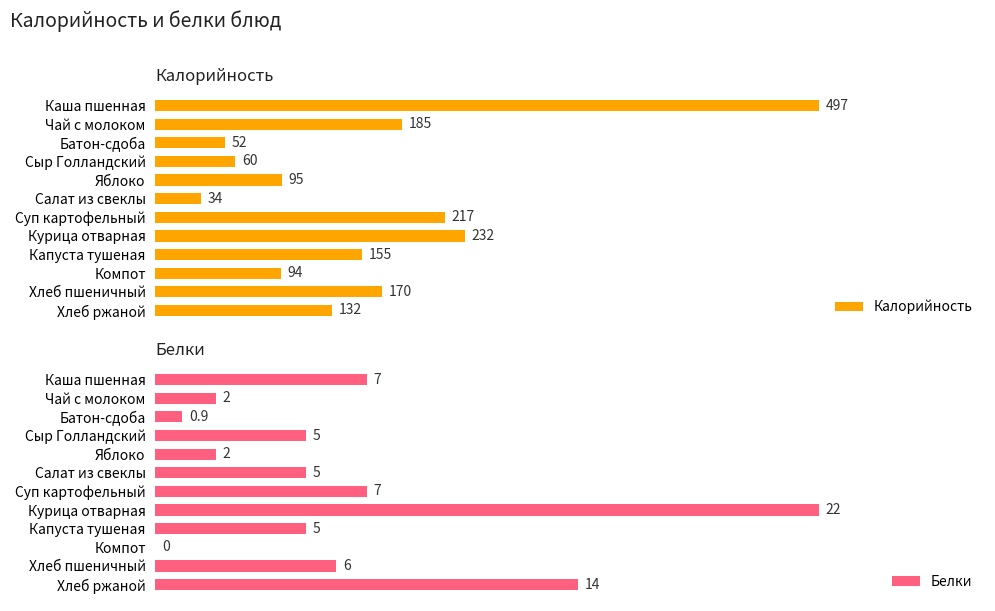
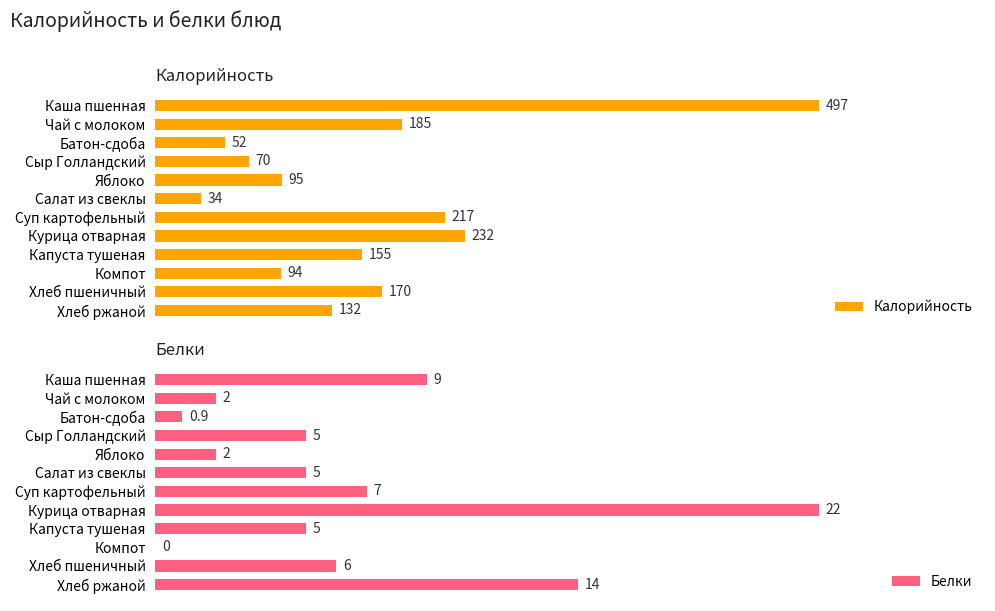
  {
    "Калорийность": {
      "Каша пшенная": 497,
      "Чай с молоком": 185,
      "Батон-сдоба": 52,
-     "Сыр Голландский": 60,
+     "Сыр Голландский": 70,
      "Яблоко": 95,
      "Салат из свеклы": 34,
      "Суп картофельный": 217,
      "Курица отварная": 232,
      "Капуста тушеная": 155,
      "Компот": 94,
      "Хлеб пшеничный": 170,
      "Хлеб ржаной": 132
    },
    "Белки": {
-     "Каша пшенная": 7,
+     "Каша пшенная": 9,
      "Чай с молоком": 2,
      "Батон-сдоба": 0.9,
      "Сыр Голландский": 5,
      "Яблоко": 2,
      "Салат из свеклы": 5,
      "Суп картофельный": 7,
      "Курица отварная": 22,
      "Капуста тушеная": 5,
      "Компот": 0,
      "Хлеб пшеничный": 6,
      "Хлеб ржаной": 14
    }
  }
